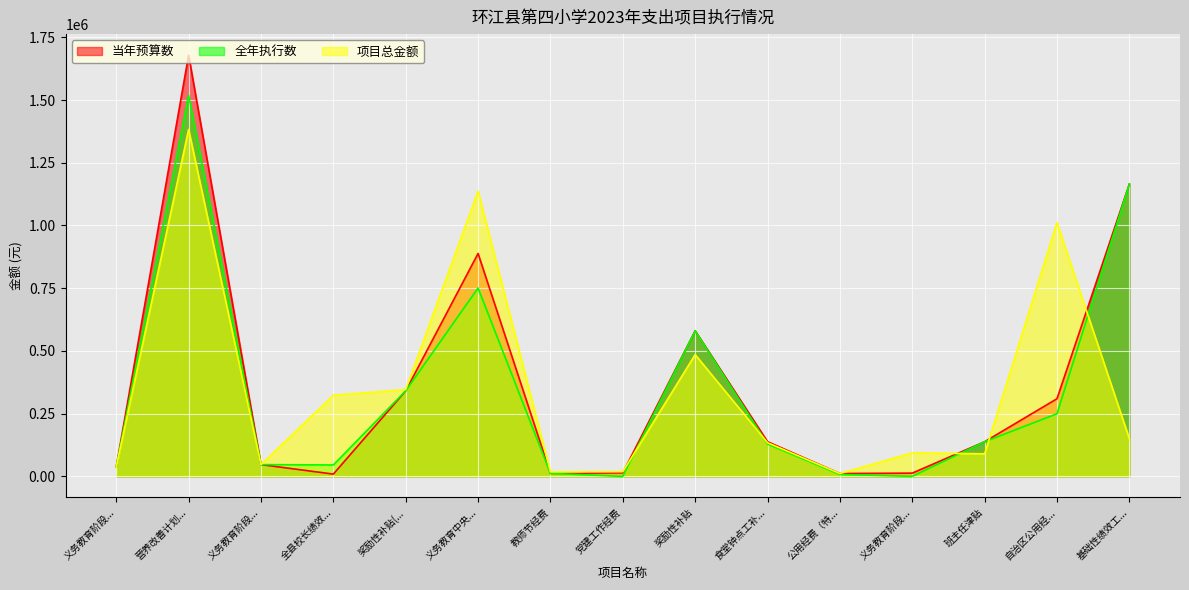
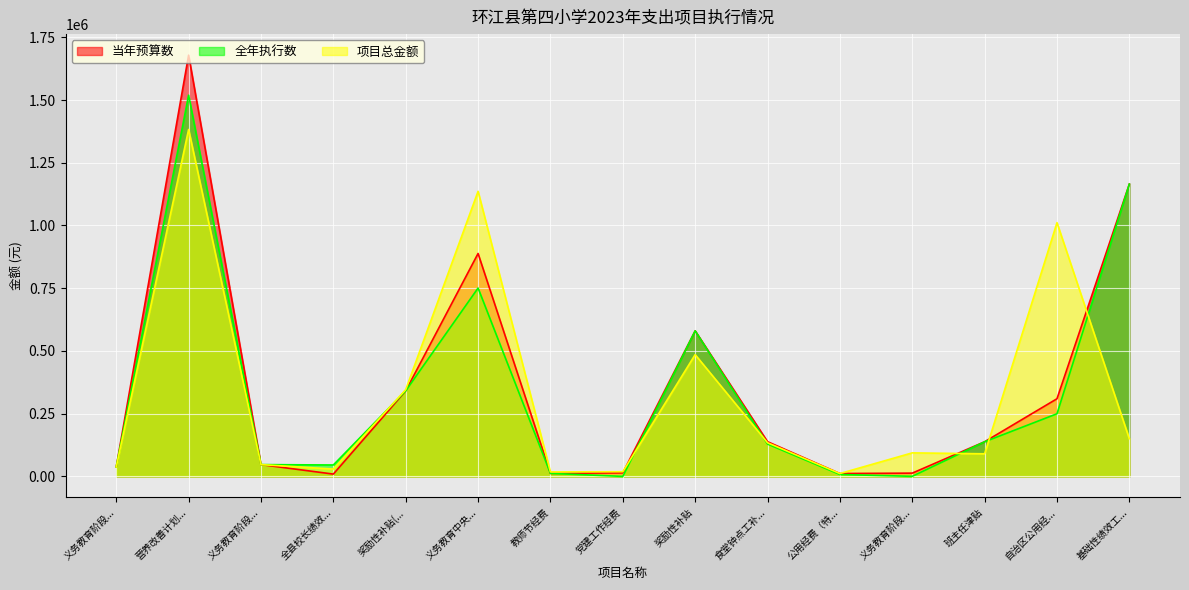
  {
    "当年预算数": {
      "全县校长绩效...": 10000,
      "义务教育中央...": 890000,
      "自治区公用经...": 310000
    },
    "全年执行数": {
      "营养改善计划...": 1520000,
      "全县校长绩效...": 50000,
      "义务教育中央...": 750000,
      "党建工作经费": 0,
      "自治区公用经...": 250000
    },
    "项目总金额": {
      "营养改善计划...": 1380000,
-     "全县校长绩效...": 320000,
+     "全县校长绩效...": 30000,
      "义务教育中央...": 1140000,
      "奖励性补贴": 490000,
      "班主任津贴": 90000,
      "自治区公用经...": 1010000,
      "基础性绩效工...": 150000
    }
  }
